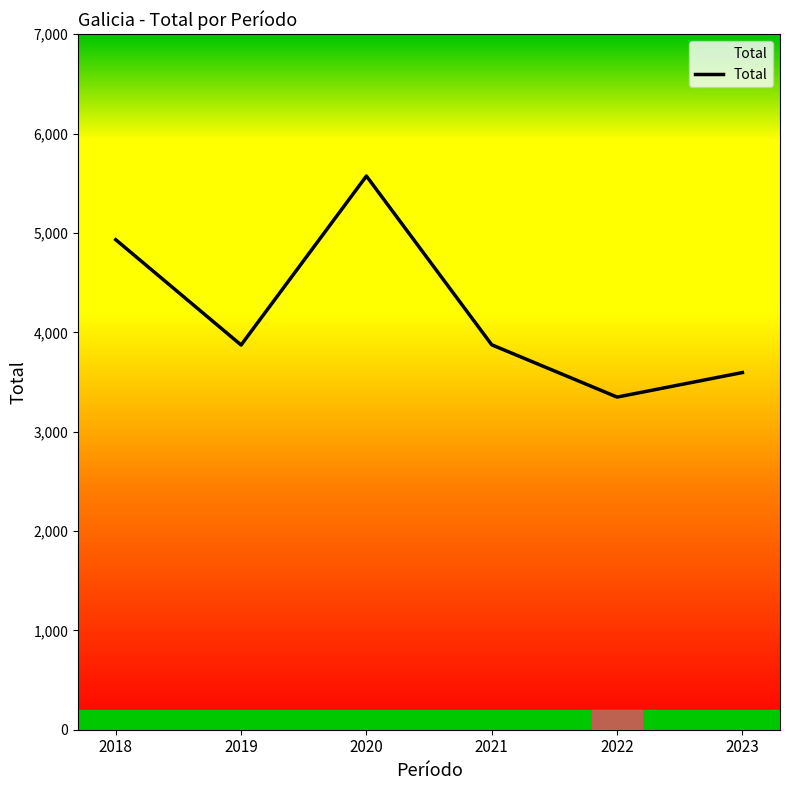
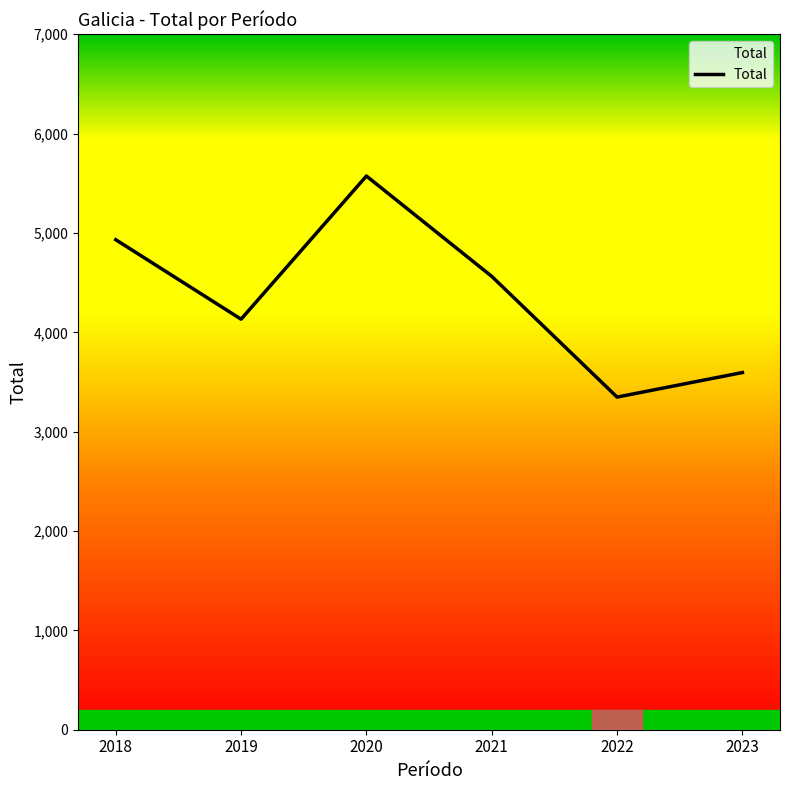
  {
    "2018": "4,900",
-   "2019": "3,900",
+   "2019": "4,100",
    "2020": "5,600",
-   "2021": "3,900",
+   "2021": "4,600",
    "2022": "3,300",
    "2023": "3,600"
  }
